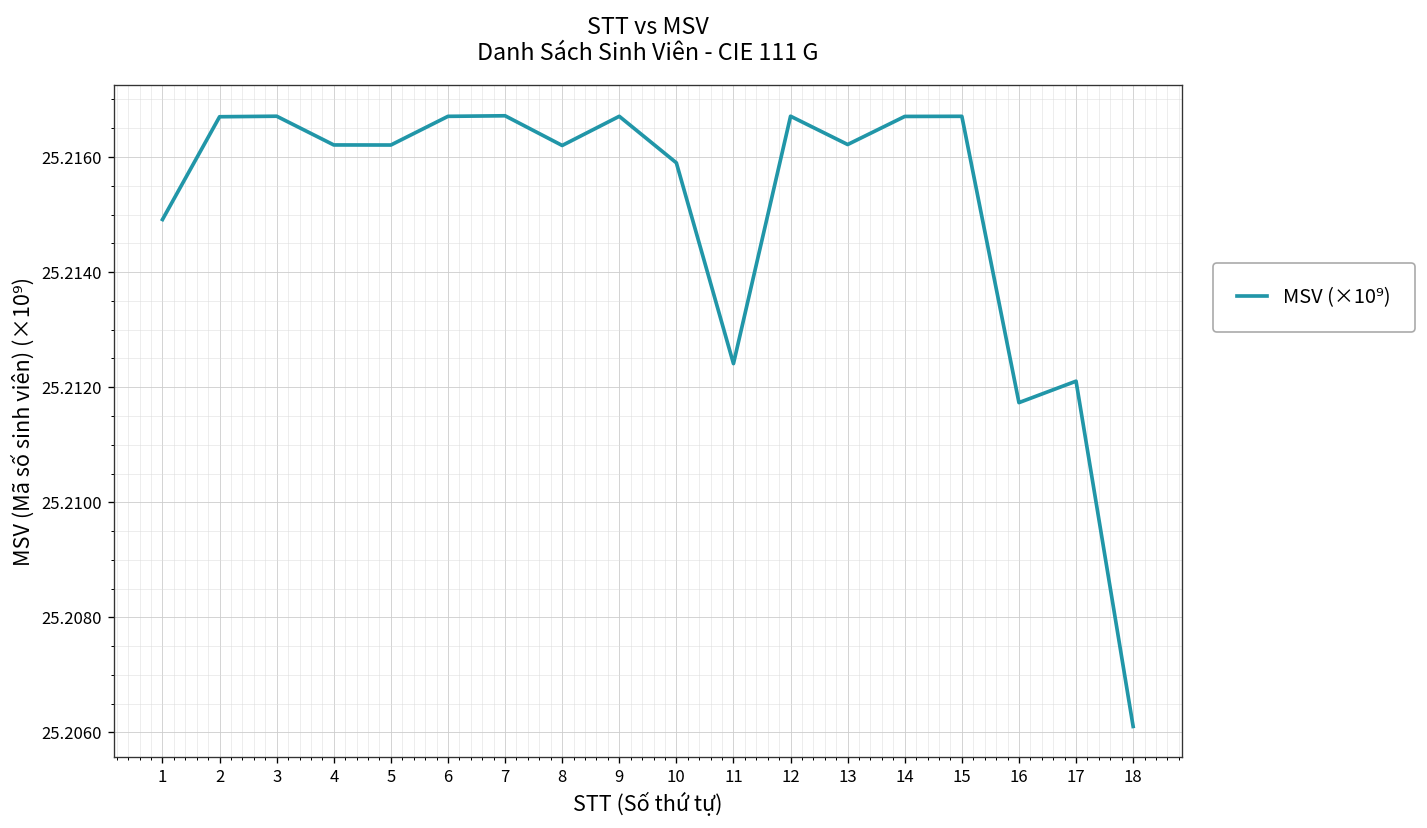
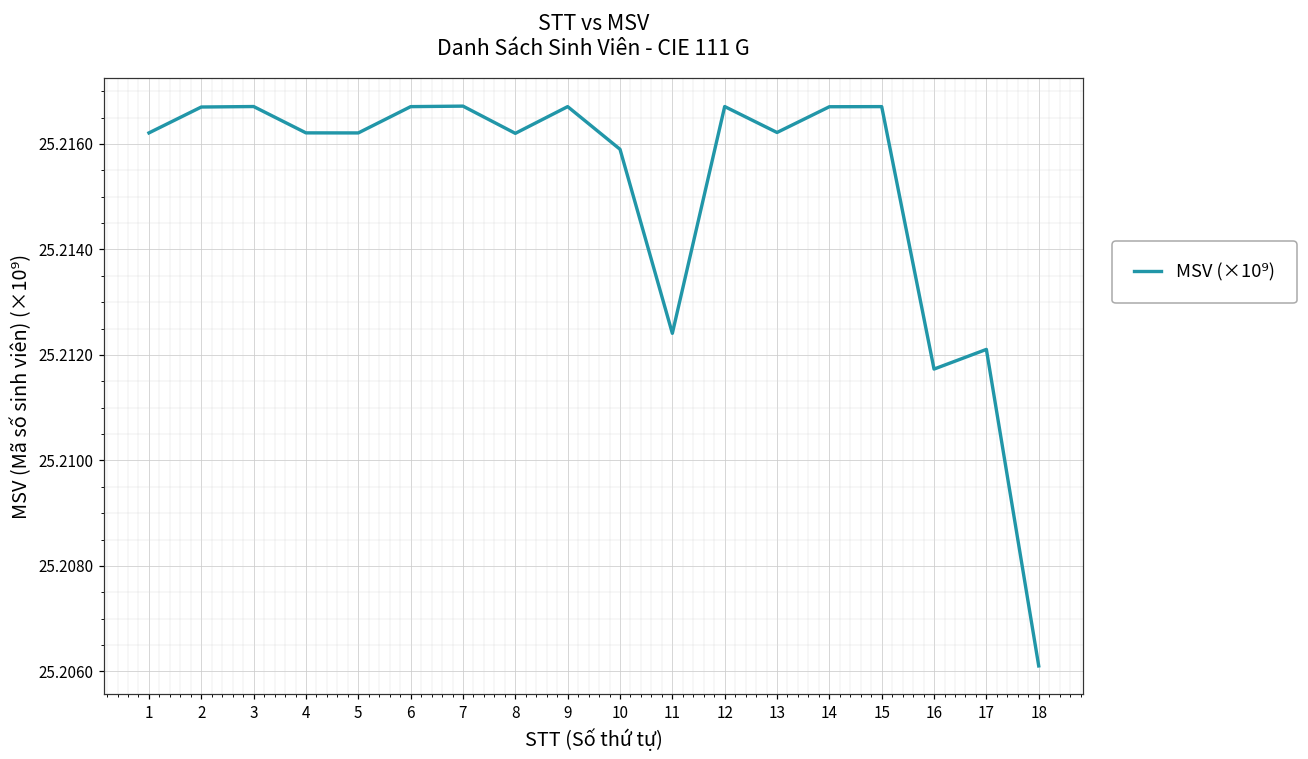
  {
-   "1": 25.2149,
+   "1": 25.2162,
    "2": 25.2167,
    "3": 25.2167,
    "4": 25.2162,
    "5": 25.2162,
    "6": 25.2167,
    "7": 25.2167,
    "8": 25.2162,
    "9": 25.2167,
    "10": 25.2159,
    "11": 25.2124,
    "12": 25.2167,
    "13": 25.2162,
    "14": 25.2167,
    "15": 25.2167,
    "16": 25.2117,
    "17": 25.2121,
    "18": 25.2061
  }
